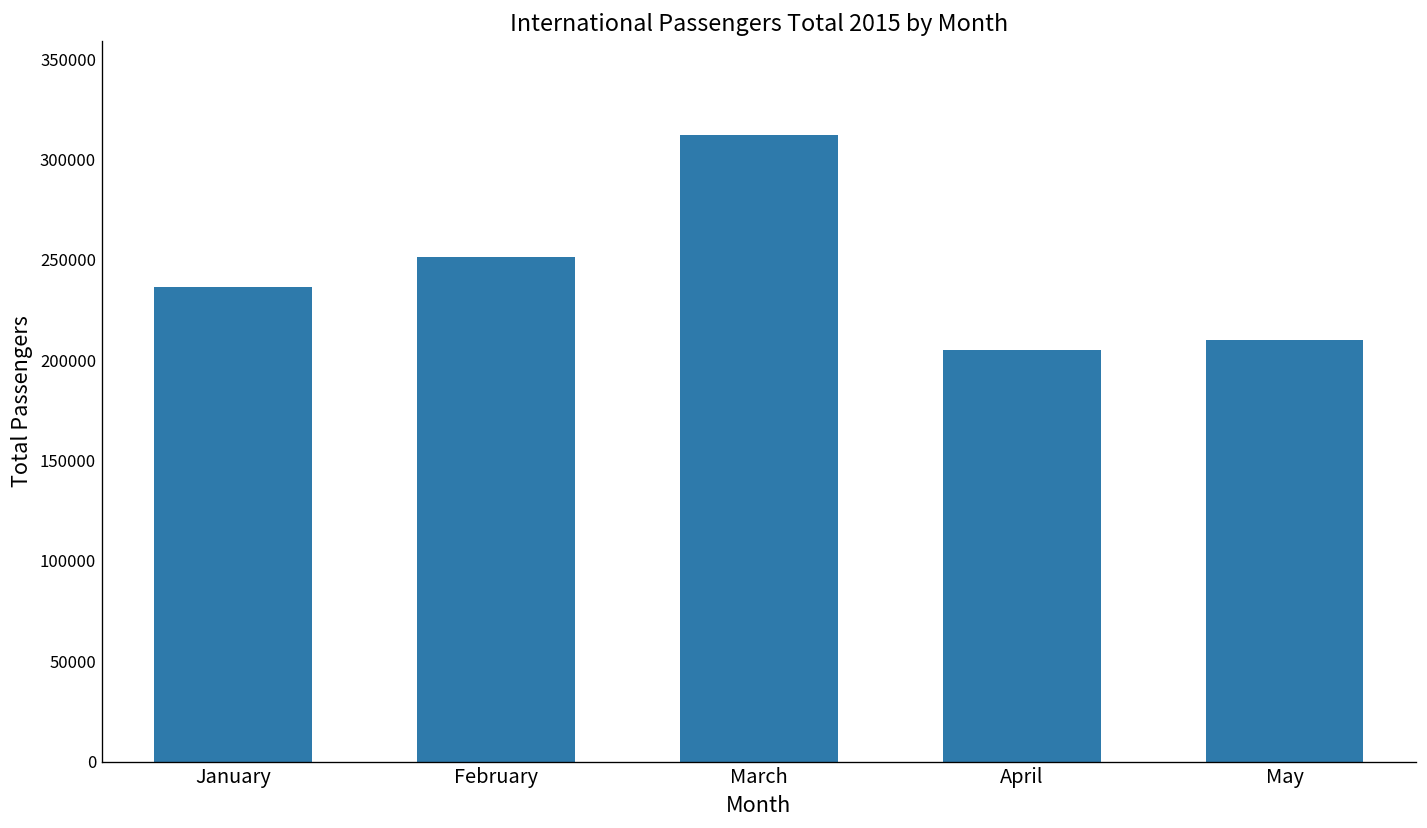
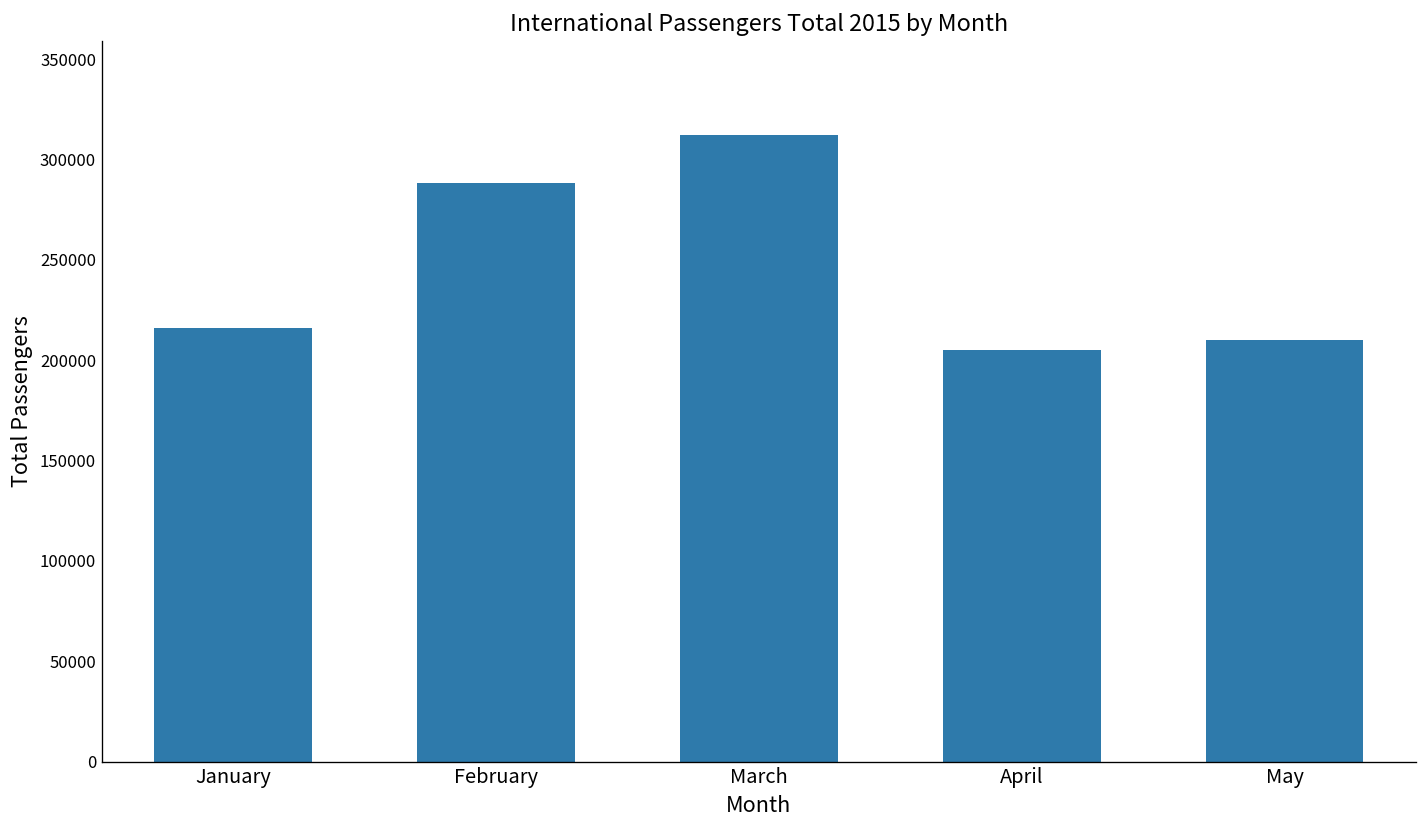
  {
-   "January": 237000,
-   "February": 252000,
+   "January": 216000,
+   "February": 288000,
    "March": 312000,
    "April": 205000,
    "May": 210000
  }
